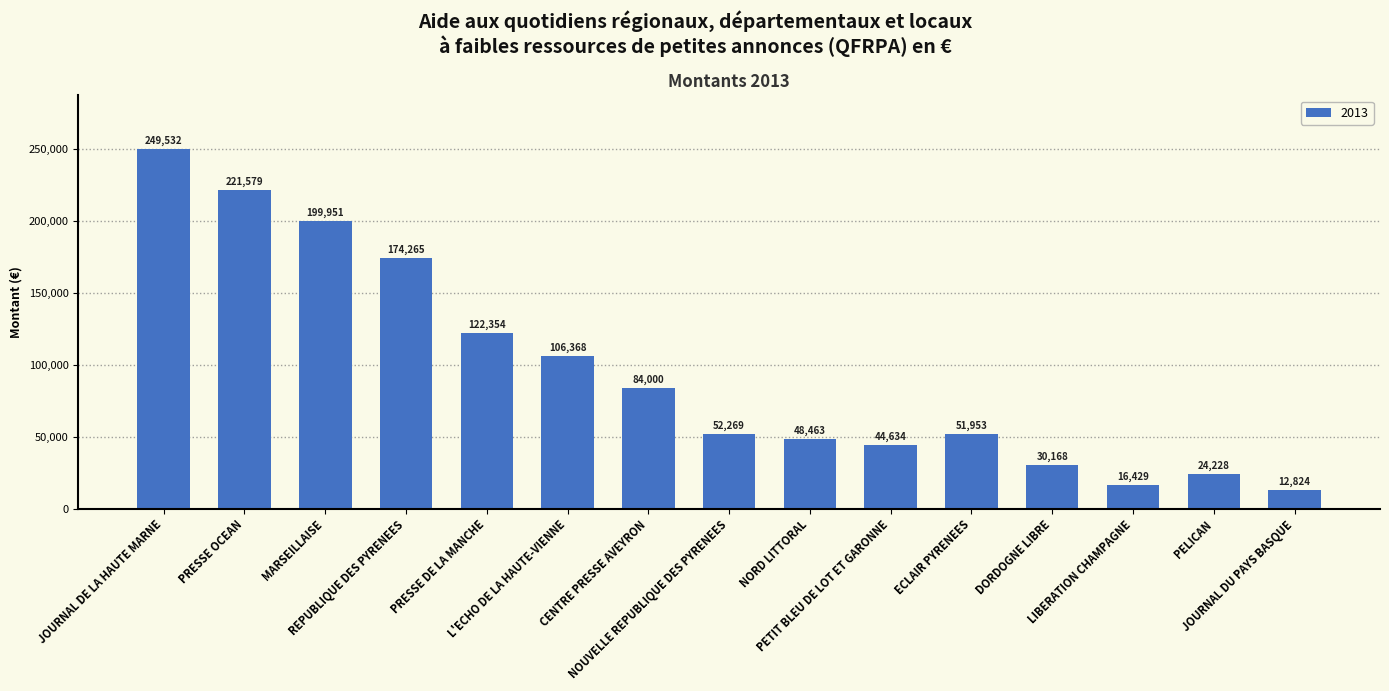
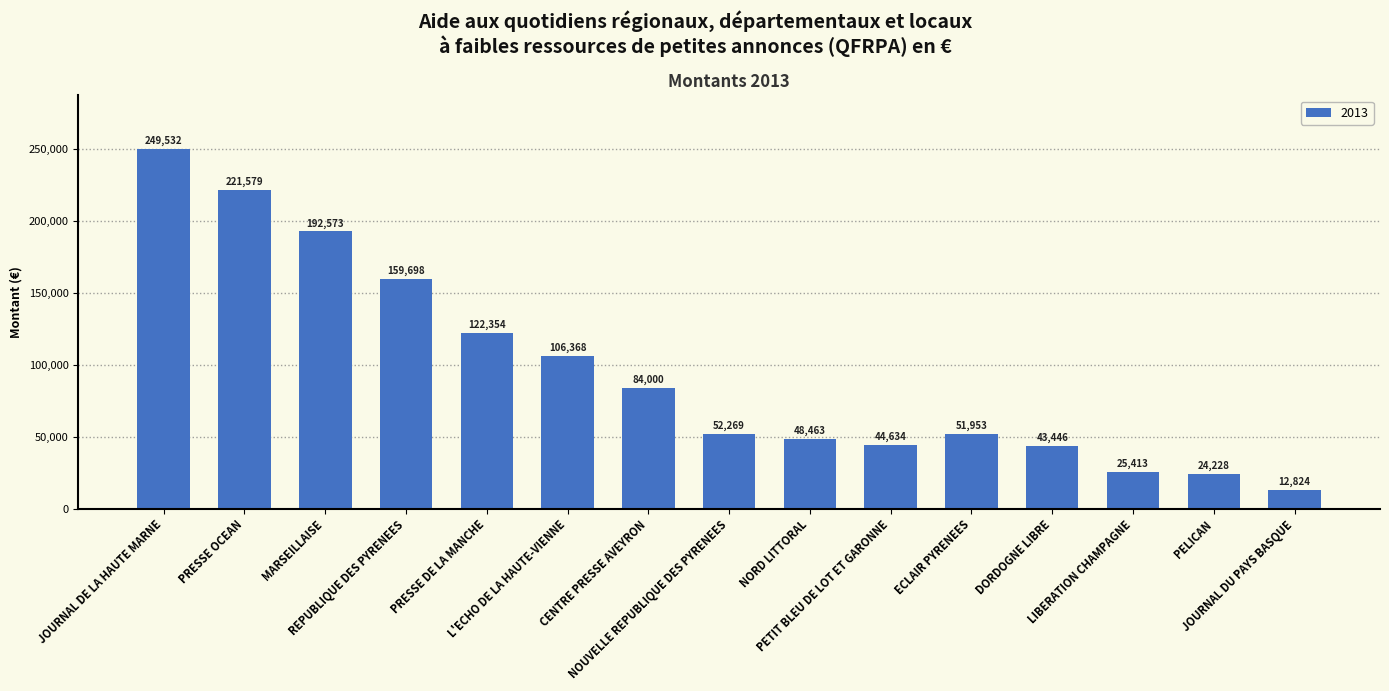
  {
    "JOURNAL DE LA HAUTE MARNE": "249,532",
    "PRESSE OCEAN": "221,579",
-   "MARSEILLAISE": "199,951",
-   "REPUBLIQUE DES PYRENEES": "174,265",
+   "MARSEILLAISE": "192,573",
+   "REPUBLIQUE DES PYRENEES": "159,698",
    "PRESSE DE LA MANCHE": "122,354",
    "L'ECHO DE LA HAUTE-VIENNE": "106,368",
    "CENTRE PRESSE AVEYRON": "84,000",
    "NOUVELLE REPUBLIQUE DES PYRENEES": "52,269",
    "NORD LITTORAL": "48,463",
    "PETIT BLEU DE LOT ET GARONNE": "44,634",
    "ECLAIR PYRENEES": "51,953",
-   "DORDOGNE LIBRE": "30,168",
-   "LIBERATION CHAMPAGNE": "16,429",
+   "DORDOGNE LIBRE": "43,446",
+   "LIBERATION CHAMPAGNE": "25,413",
    "PELICAN": "24,228",
    "JOURNAL DU PAYS BASQUE": "12,824"
  }
